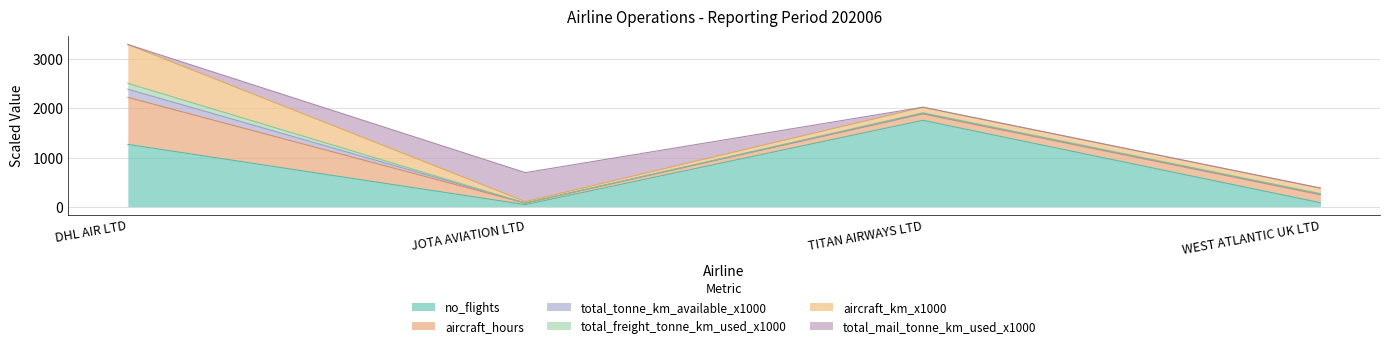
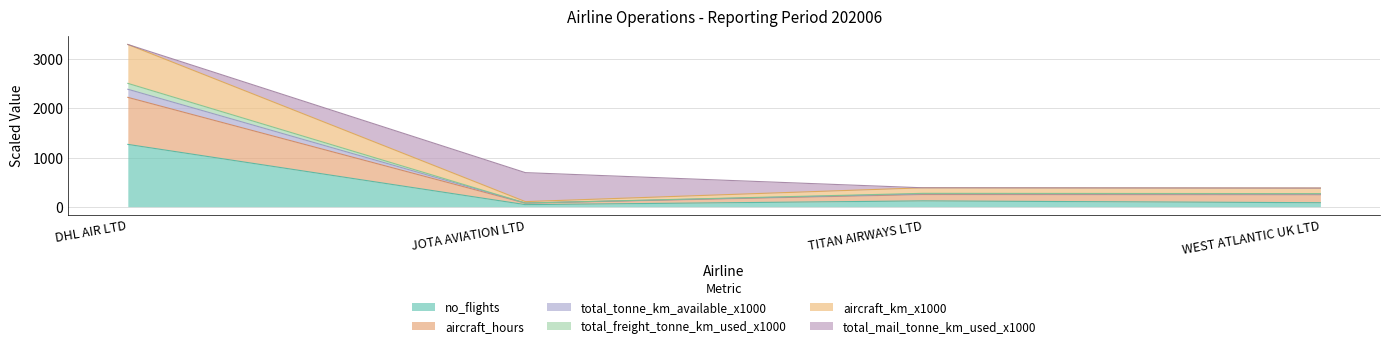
  {
    "no_flights": {
      "DHL AIR LTD": 1300,
-     "TITAN AIRWAYS LTD": 1800,
+     "TITAN AIRWAYS LTD": 100,
      "WEST ATLANTIC UK LTD": 100
    }
  }
